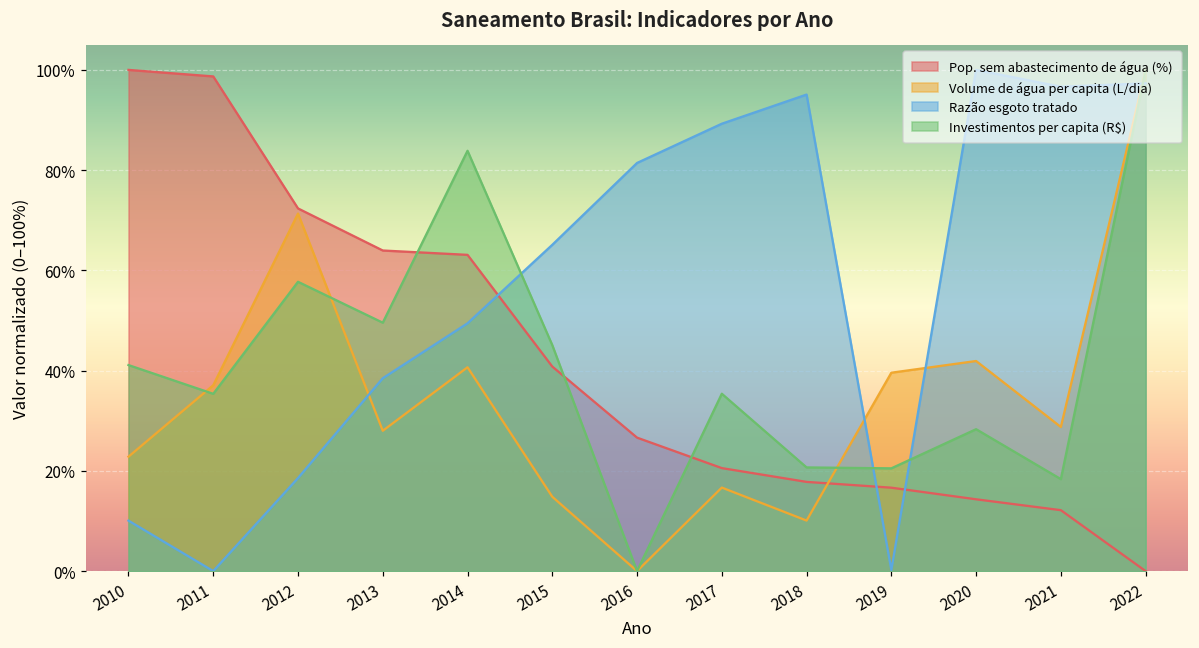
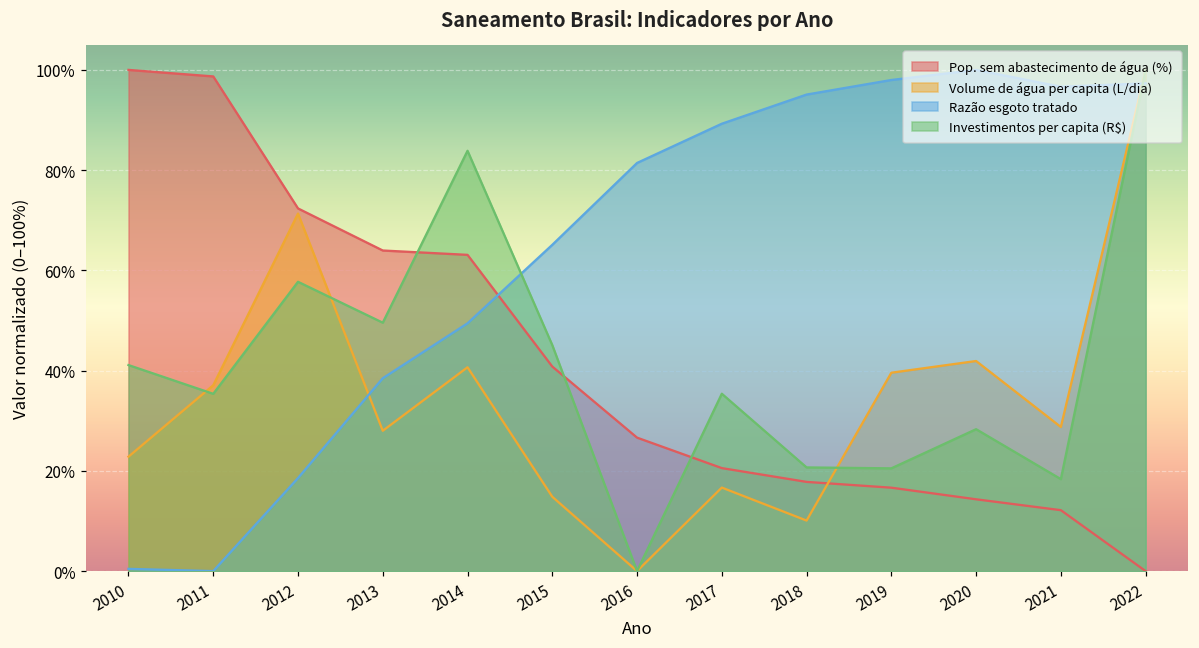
  {
    "Pop. sem abastecimento de água (%)": {
      "2010": "100%",
      "2011": "99%",
      "2012": "72%",
      "2013": "64%",
      "2014": "63%",
      "2015": "41%",
      "2016": "27%",
      "2017": "21%",
      "2018": "18%",
      "2019": "17%",
      "2020": "14%",
      "2021": "12%",
      "2022": "0%"
    },
    "Volume de água per capita (L/dia)": {
      "2010": "23%",
      "2011": "37%",
      "2012": "71%",
      "2013": "28%",
      "2014": "41%",
      "2015": "15%",
      "2017": "17%",
      "2018": "10%",
      "2019": "40%",
      "2020": "42%",
      "2021": "29%"
    },
    "Razão esgoto tratado": {
-     "2010": "10%",
+     "2010": "0%",
      "2011": "0%",
      "2012": "19%",
      "2013": "38%",
      "2014": "49%",
      "2015": "65%",
      "2016": "81%",
      "2017": "89%",
      "2018": "95%",
-     "2019": "0%"
+     "2019": "98%"
    },
    "Investimentos per capita (R$)": {
      "2010": "41%",
      "2011": "35%",
      "2012": "58%",
      "2013": "50%",
      "2014": "84%",
      "2015": "45%",
      "2017": "35%",
      "2018": "21%",
      "2019": "21%",
      "2020": "28%",
      "2021": "18%"
    }
  }
